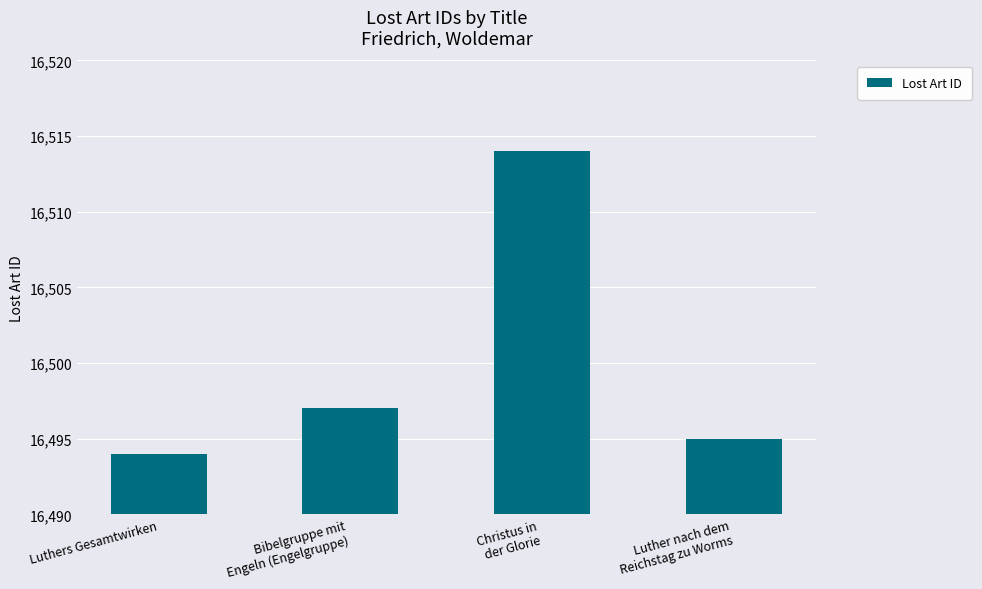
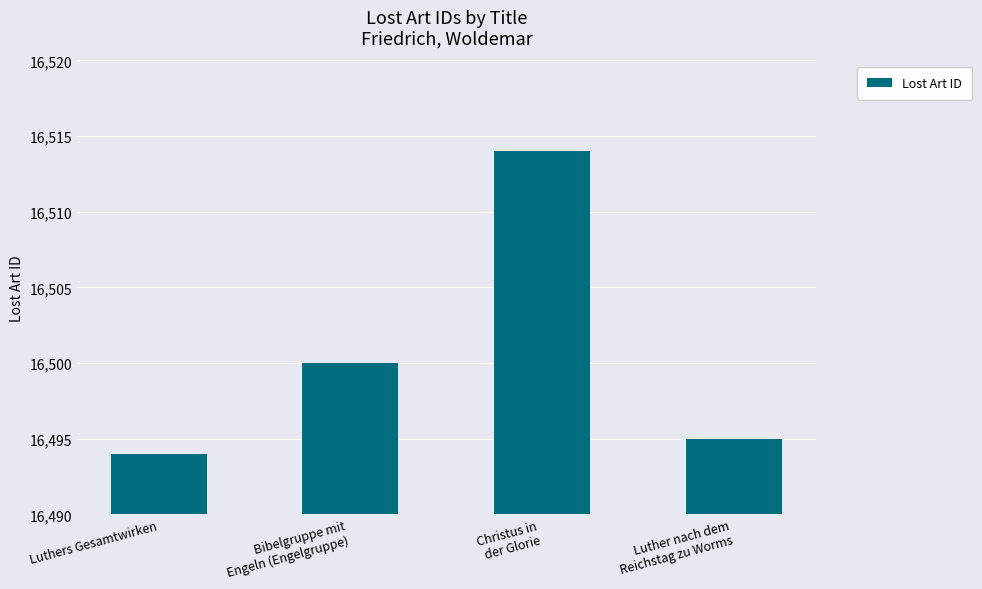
  {
    "Luthers Gesamtwirken": "16,494",
-   "Bibelgruppe mit Engeln (Engelgruppe)": "16,497",
+   "Bibelgruppe mit Engeln (Engelgruppe)": "16,500",
    "Christus in der Glorie": "16,514",
    "Luther nach dem Reichstag zu Worms": "16,495"
  }
